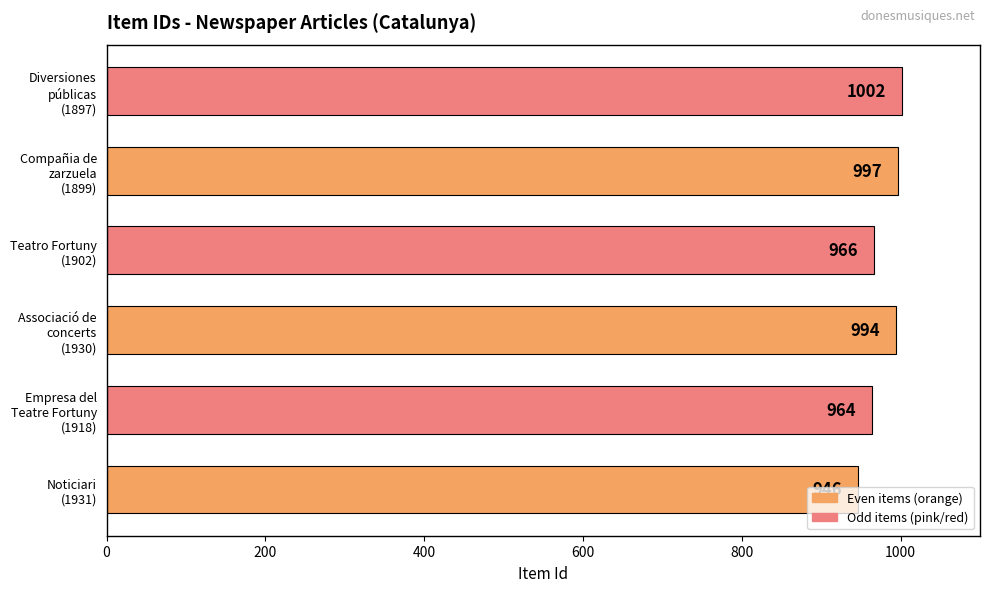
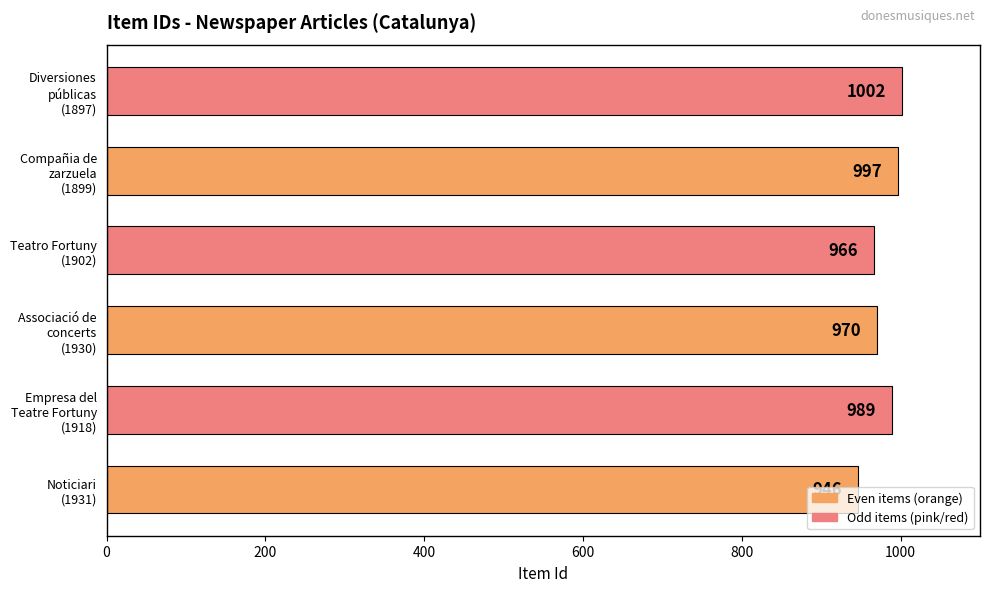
  {
    "Diversiones públicas (1897)": 1002,
    "Compañia de zarzuela (1899)": 997,
    "Teatro Fortuny (1902)": 966,
-   "Associació de concerts (1930)": 994,
-   "Empresa del Teatre Fortuny (1918)": 964
+   "Associació de concerts (1930)": 970,
+   "Empresa del Teatre Fortuny (1918)": 989
  }
